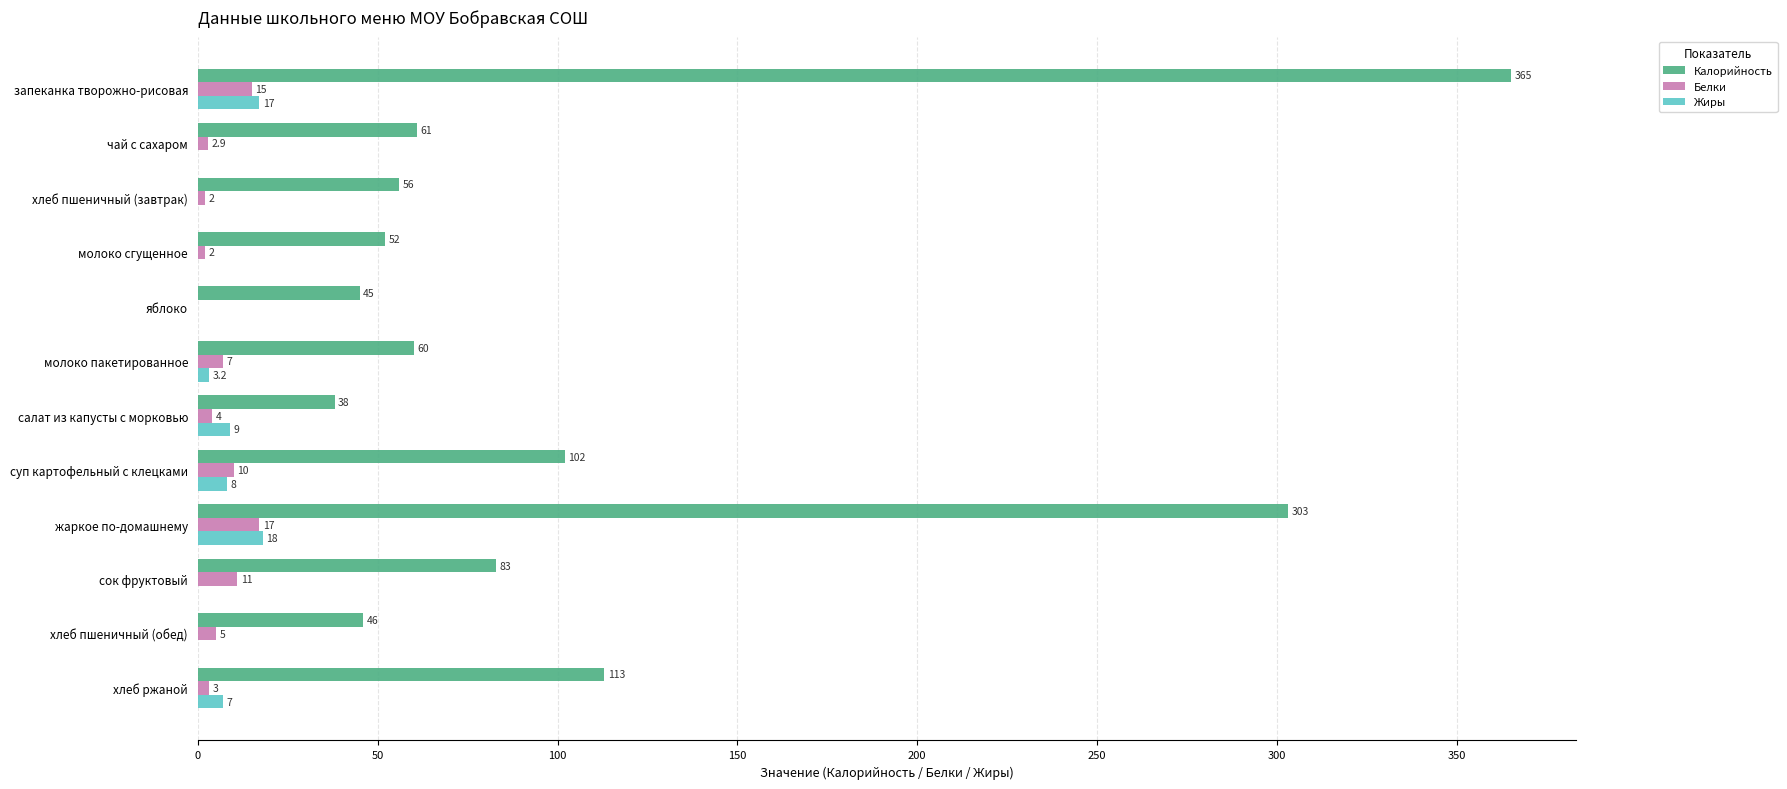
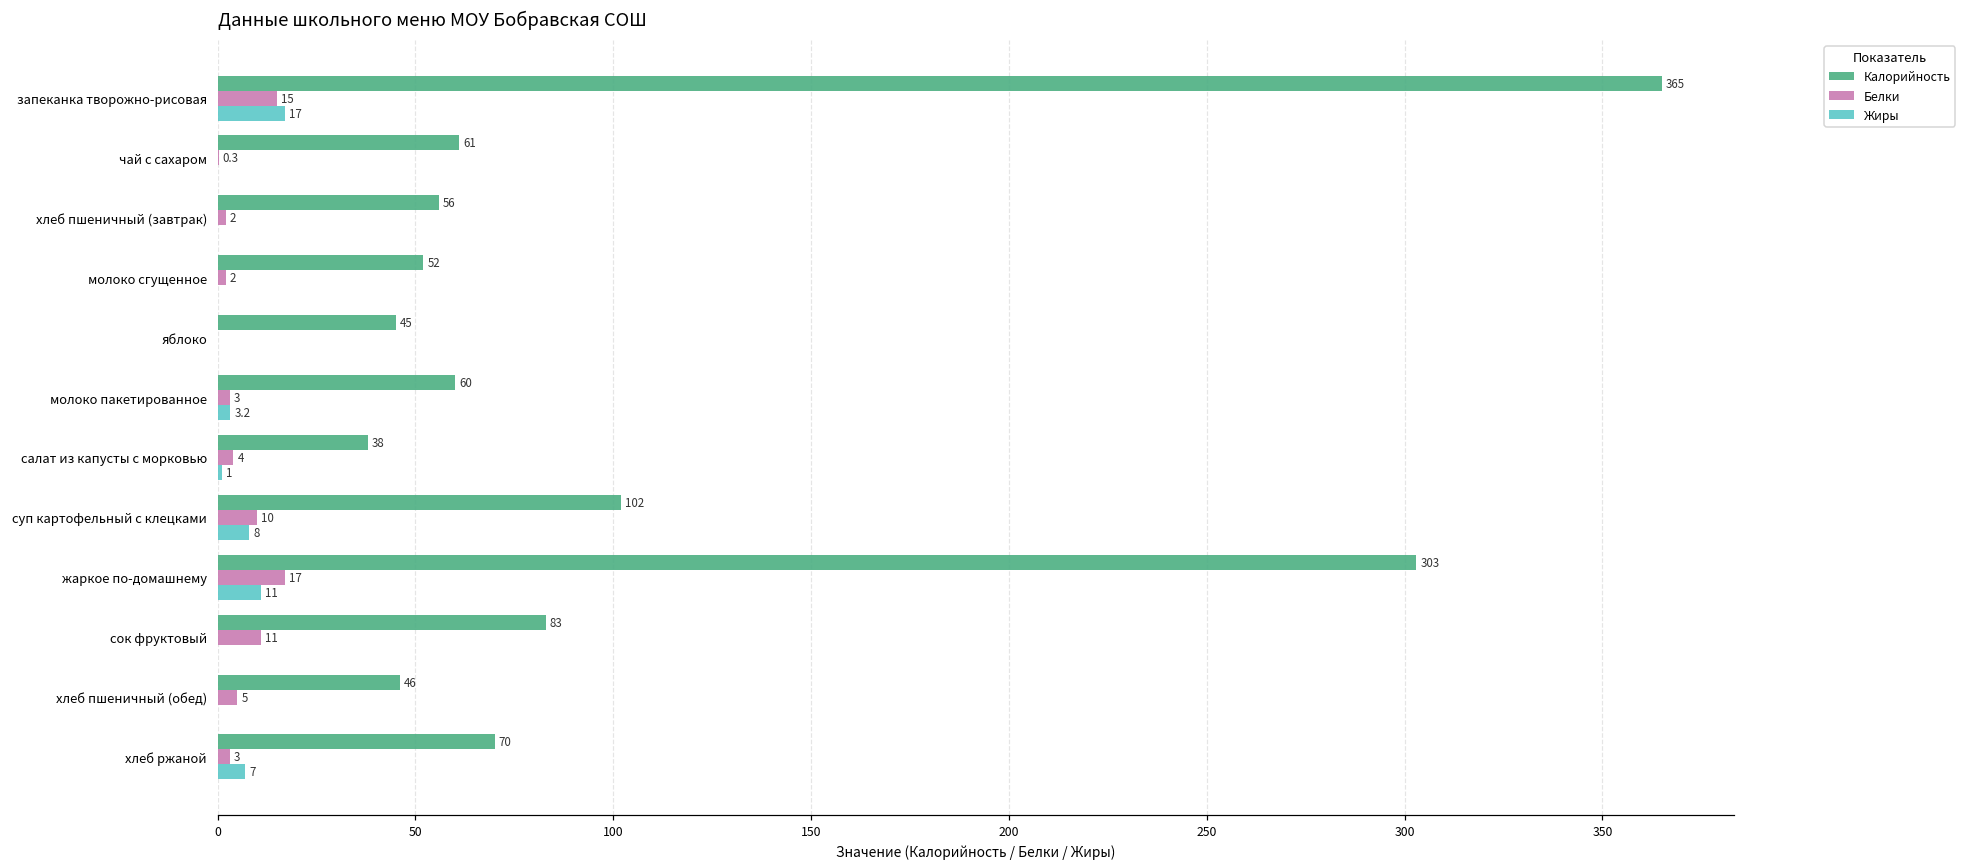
  {
    "Калорийность": {
      "запеканка творожно-рисовая": 365,
      "чай с сахаром": 61,
      "хлеб пшеничный (завтрак)": 56,
      "молоко сгущенное": 52,
      "яблоко": 45,
      "молоко пакетированное": 60,
      "салат из капусты с морковью": 38,
      "суп картофельный с клецками": 102,
      "жаркое по-домашнему": 303,
      "сок фруктовый": 83,
      "хлеб пшеничный (обед)": 46,
-     "хлеб ржаной": 113
+     "хлеб ржаной": 70
    },
    "Белки": {
      "запеканка творожно-рисовая": 15,
-     "чай с сахаром": 2.9,
+     "чай с сахаром": 0.3,
      "хлеб пшеничный (завтрак)": 2,
      "молоко сгущенное": 2,
-     "молоко пакетированное": 7,
+     "молоко пакетированное": 3,
      "салат из капусты с морковью": 4,
      "суп картофельный с клецками": 10,
      "жаркое по-домашнему": 17,
      "сок фруктовый": 11,
      "хлеб пшеничный (обед)": 5,
      "хлеб ржаной": 3
    },
    "Жиры": {
      "запеканка творожно-рисовая": 17,
      "молоко пакетированное": 3.2,
-     "салат из капусты с морковью": 9,
+     "салат из капусты с морковью": 1,
      "суп картофельный с клецками": 8,
-     "жаркое по-домашнему": 18,
+     "жаркое по-домашнему": 11,
      "хлеб ржаной": 7
    }
  }
